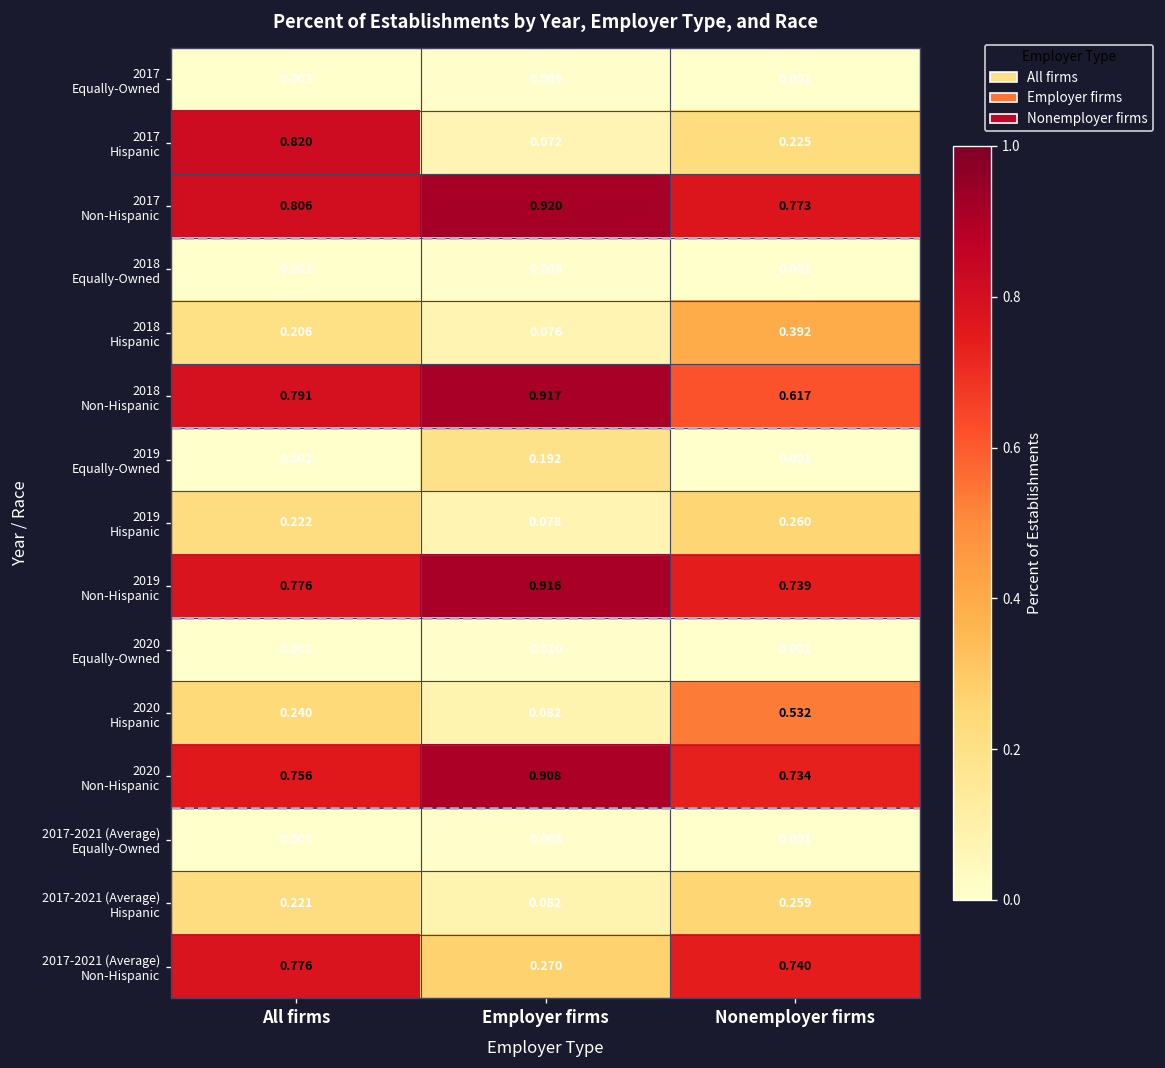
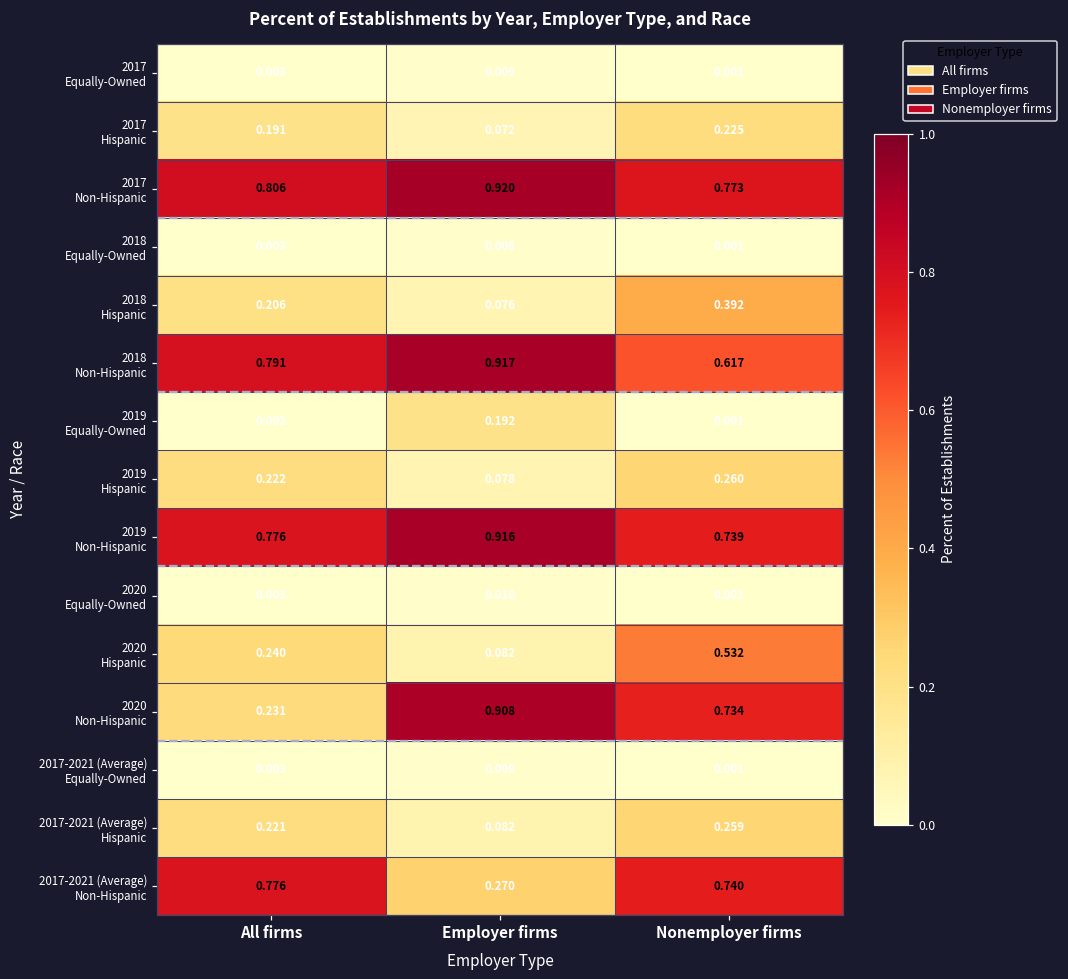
  {
    "2017 Equally-Owned": {
      "All firms": 0.003,
      "Employer firms": 0.009,
      "Nonemployer firms": 0.001
    },
    "2017 Hispanic": {
-     "All firms": 0.820,
+     "All firms": 0.191,
      "Employer firms": 0.072,
      "Nonemployer firms": 0.225
    },
    "2017 Non-Hispanic": {
      "All firms": 0.806,
      "Employer firms": 0.920,
      "Nonemployer firms": 0.773
    },
    "2018 Equally-Owned": {
      "All firms": 0.003,
      "Employer firms": 0.008,
      "Nonemployer firms": 0.001
    },
    "2018 Hispanic": {
      "All firms": 0.206,
      "Employer firms": 0.076,
      "Nonemployer firms": 0.392
    },
    "2018 Non-Hispanic": {
      "All firms": 0.791,
      "Employer firms": 0.917,
      "Nonemployer firms": 0.617
    },
    "2019 Equally-Owned": {
      "All firms": 0.002,
      "Employer firms": 0.192,
      "Nonemployer firms": 0.001
    },
    "2019 Hispanic": {
      "All firms": 0.222,
      "Employer firms": 0.078,
      "Nonemployer firms": 0.260
    },
    "2019 Non-Hispanic": {
      "All firms": 0.776,
      "Employer firms": 0.916,
      "Nonemployer firms": 0.739
    },
    "2020 Equally-Owned": {
      "All firms": 0.003,
      "Employer firms": 0.010,
      "Nonemployer firms": 0.001
    },
    "2020 Hispanic": {
      "All firms": 0.240,
      "Employer firms": 0.082,
      "Nonemployer firms": 0.532
    },
    "2020 Non-Hispanic": {
-     "All firms": 0.756,
+     "All firms": 0.231,
      "Employer firms": 0.908,
      "Nonemployer firms": 0.734
    },
    "2017-2021 (Average) Equally-Owned": {
      "All firms": 0.003,
      "Employer firms": 0.008,
      "Nonemployer firms": 0.001
    },
    "2017-2021 (Average) Hispanic": {
      "All firms": 0.221,
      "Employer firms": 0.082,
      "Nonemployer firms": 0.259
    },
    "2017-2021 (Average) Non-Hispanic": {
      "All firms": 0.776,
      "Employer firms": 0.270,
      "Nonemployer firms": 0.740
    }
  }
